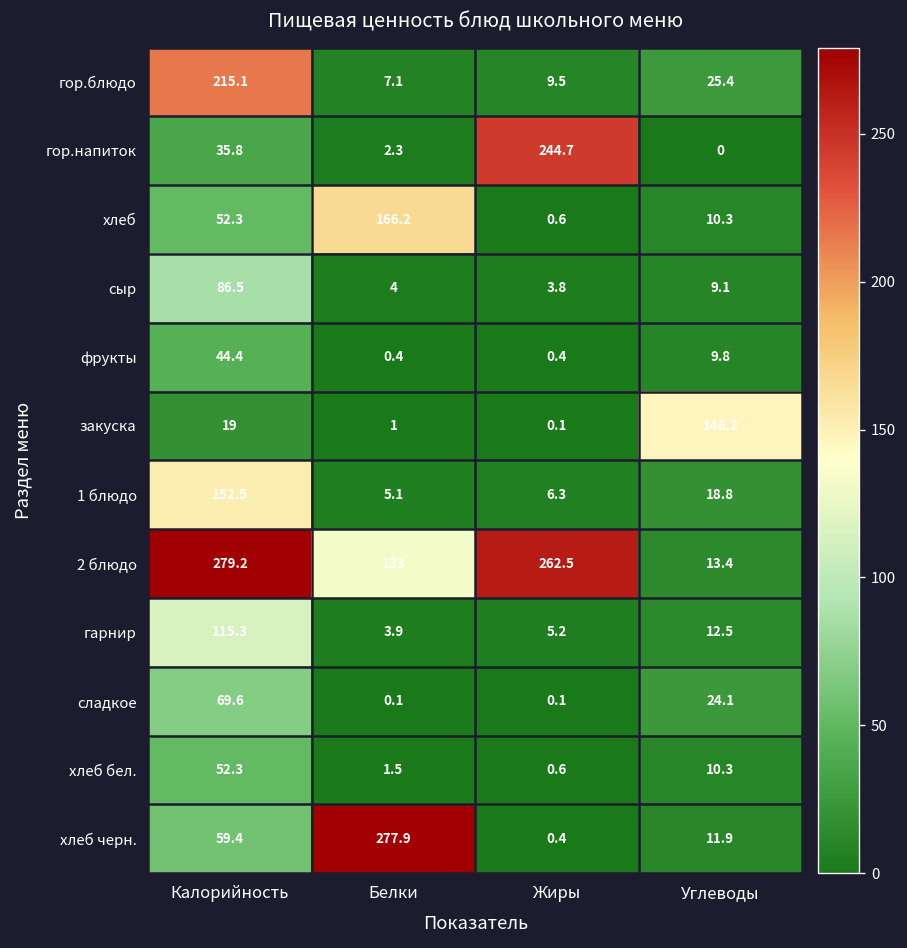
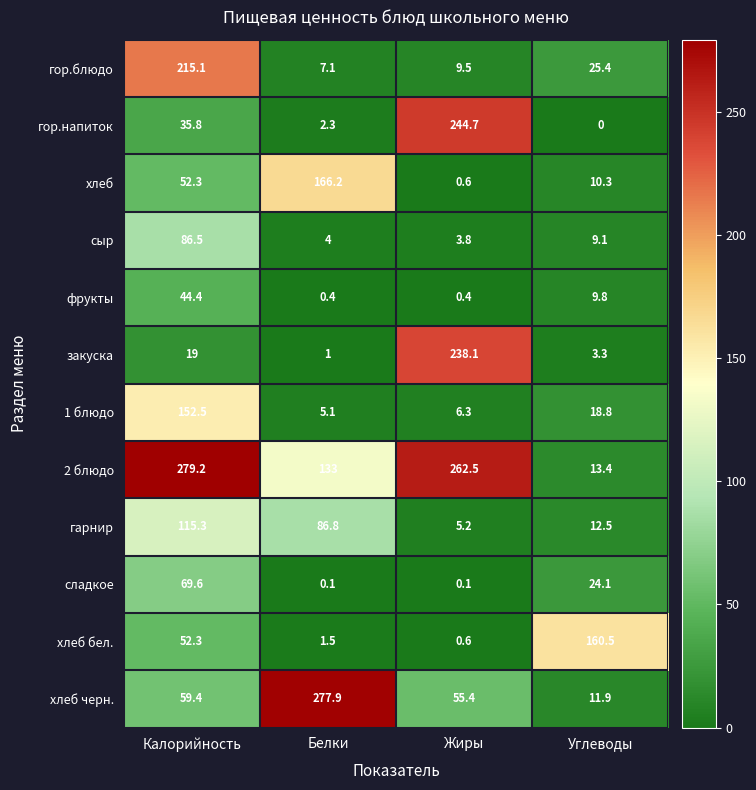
  {
    "гор.блюдо": {
      "Калорийность": 215.1,
      "Белки": 7.1,
      "Жиры": 9.5,
      "Углеводы": 25.4
    },
    "гор.напиток": {
      "Калорийность": 35.8,
      "Белки": 2.3,
      "Жиры": 244.7,
      "Углеводы": 0
    },
    "хлеб": {
      "Калорийность": 52.3,
      "Белки": 166.2,
      "Жиры": 0.6,
      "Углеводы": 10.3
    },
    "сыр": {
      "Калорийность": 86.5,
      "Белки": 4,
      "Жиры": 3.8,
      "Углеводы": 9.1
    },
    "фрукты": {
      "Калорийность": 44.4,
      "Белки": 0.4,
      "Жиры": 0.4,
      "Углеводы": 9.8
    },
    "закуска": {
      "Калорийность": 19,
      "Белки": 1,
-     "Жиры": 0.1,
-     "Углеводы": 146.2
+     "Жиры": 238.1,
+     "Углеводы": 3.3
    },
    "1 блюдо": {
      "Калорийность": 152.5,
      "Белки": 5.1,
      "Жиры": 6.3,
      "Углеводы": 18.8
    },
    "2 блюдо": {
      "Калорийность": 279.2,
      "Белки": 133,
      "Жиры": 262.5,
      "Углеводы": 13.4
    },
    "гарнир": {
      "Калорийность": 115.3,
-     "Белки": 3.9,
+     "Белки": 86.8,
      "Жиры": 5.2,
      "Углеводы": 12.5
    },
    "сладкое": {
      "Калорийность": 69.6,
      "Белки": 0.1,
      "Жиры": 0.1,
      "Углеводы": 24.1
    },
    "хлеб бел.": {
      "Калорийность": 52.3,
      "Белки": 1.5,
      "Жиры": 0.6,
-     "Углеводы": 10.3
+     "Углеводы": 160.5
    },
    "хлеб черн.": {
      "Калорийность": 59.4,
      "Белки": 277.9,
-     "Жиры": 0.4,
+     "Жиры": 55.4,
      "Углеводы": 11.9
    }
  }
